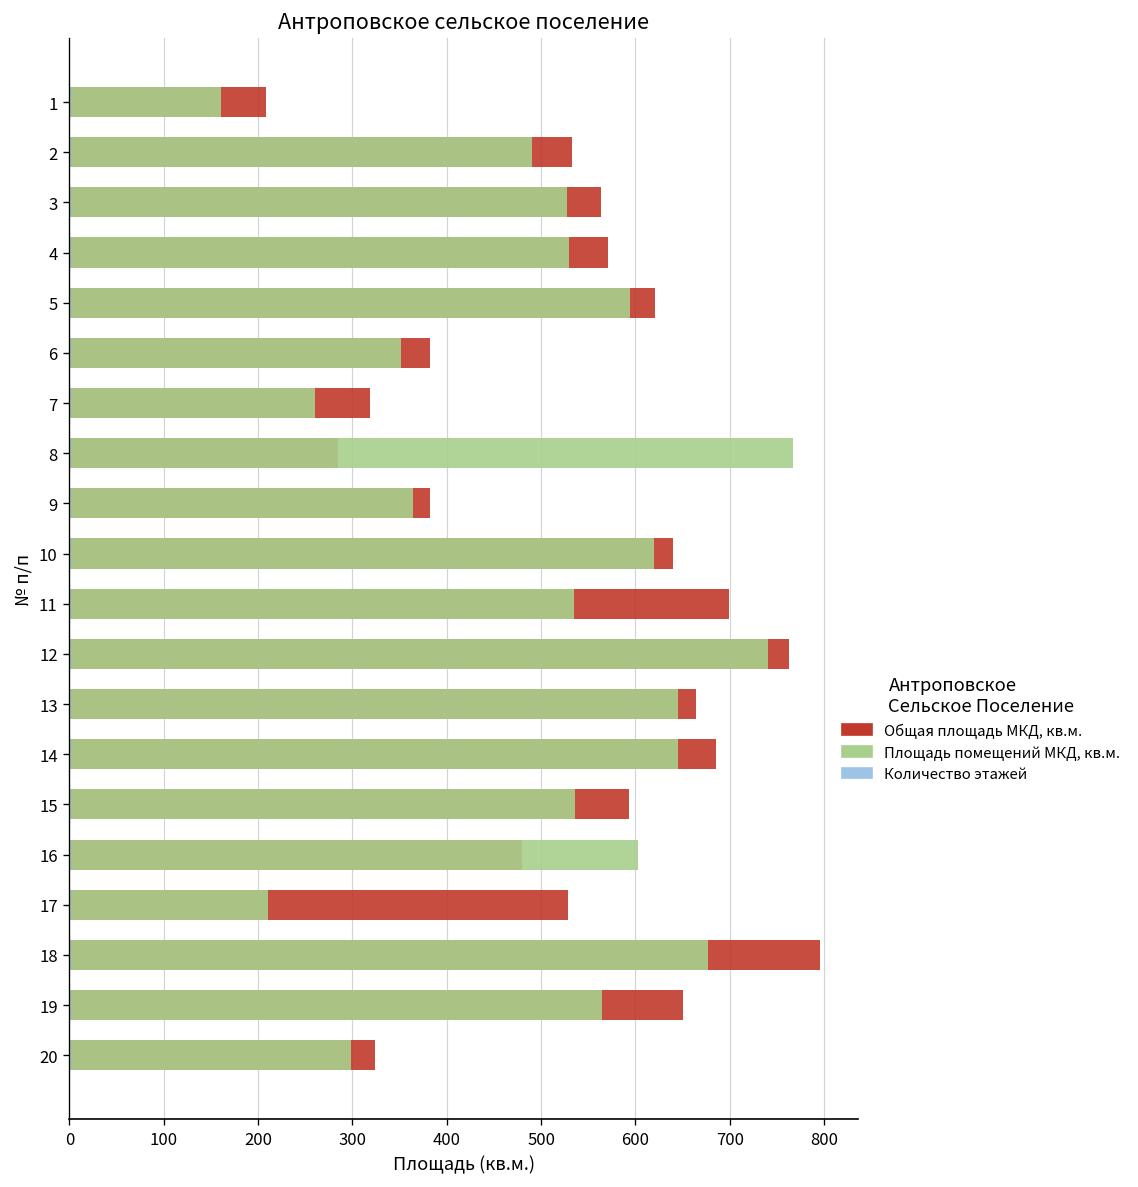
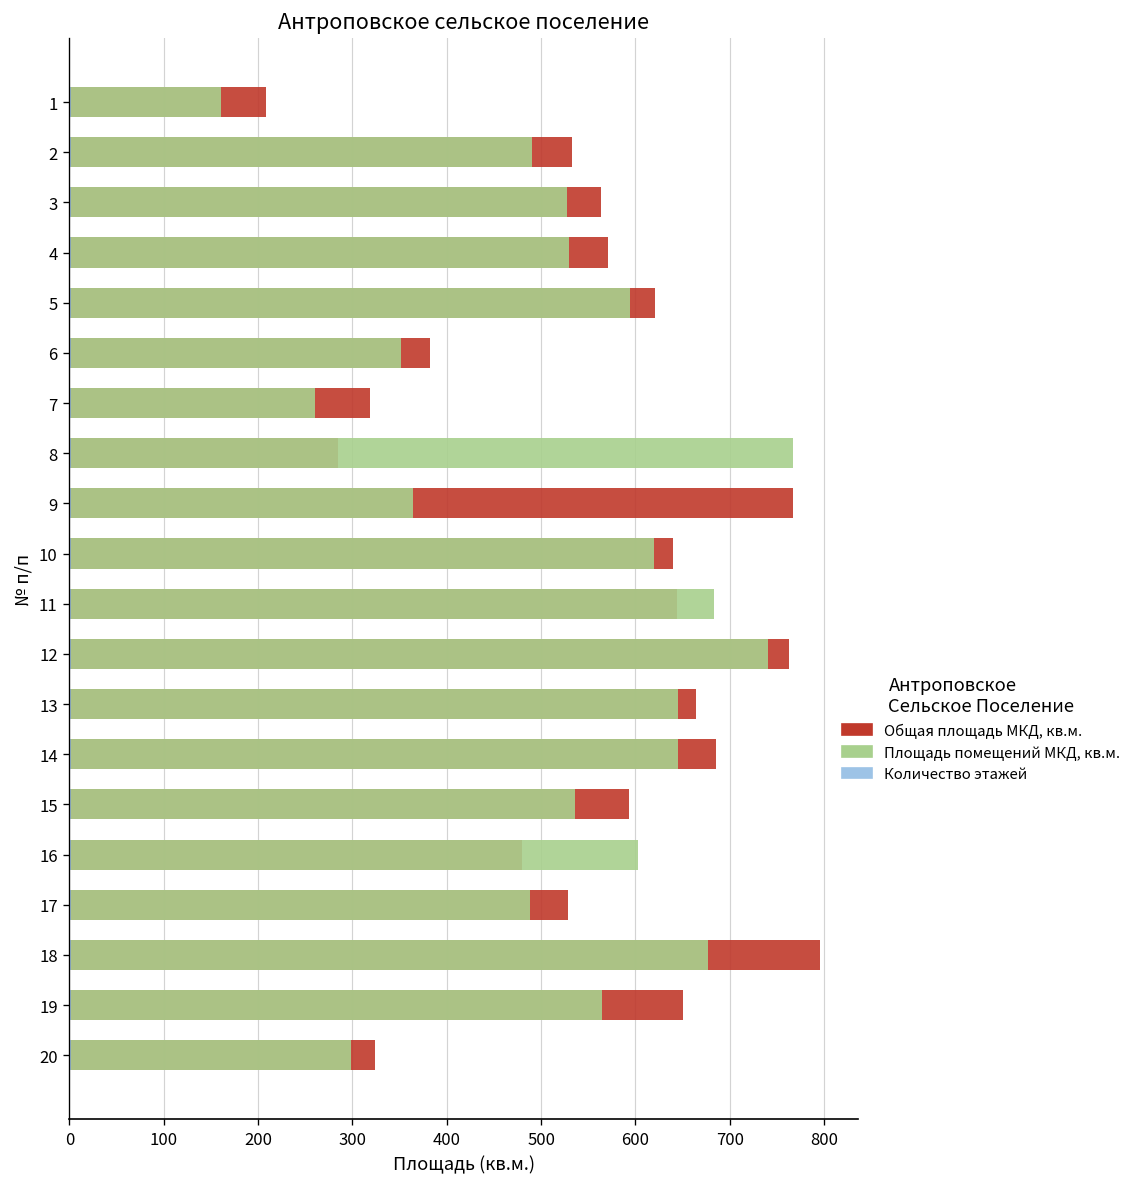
  {
    "Общая площадь МКД, кв.м.": {
      "1": 210,
      "2": 530,
      "3": 560,
      "4": 570,
      "5": 620,
      "6": 380,
      "7": 320,
-     "9": 380,
+     "9": 770,
      "10": 640,
-     "11": 700,
+     "11": 640,
      "12": 760,
      "13": 660,
      "14": 690,
      "15": 590,
      "17": 530,
      "18": 800,
      "19": 650,
      "20": 320
    },
    "Площадь помещений МКД, кв.м.": {
      "8": 770,
-     "11": 540,
+     "11": 680,
      "16": 600,
-     "17": 210
+     "17": 490
    }
  }
